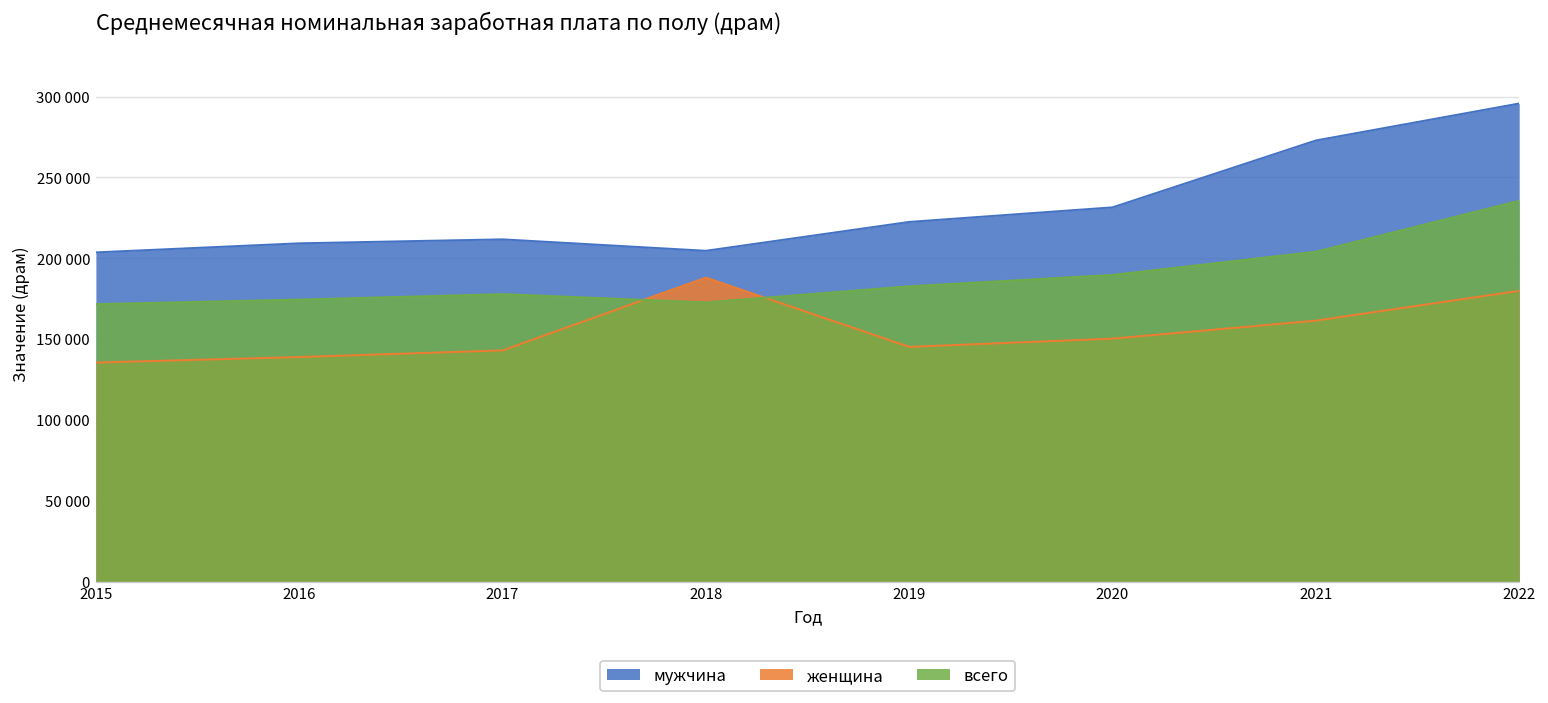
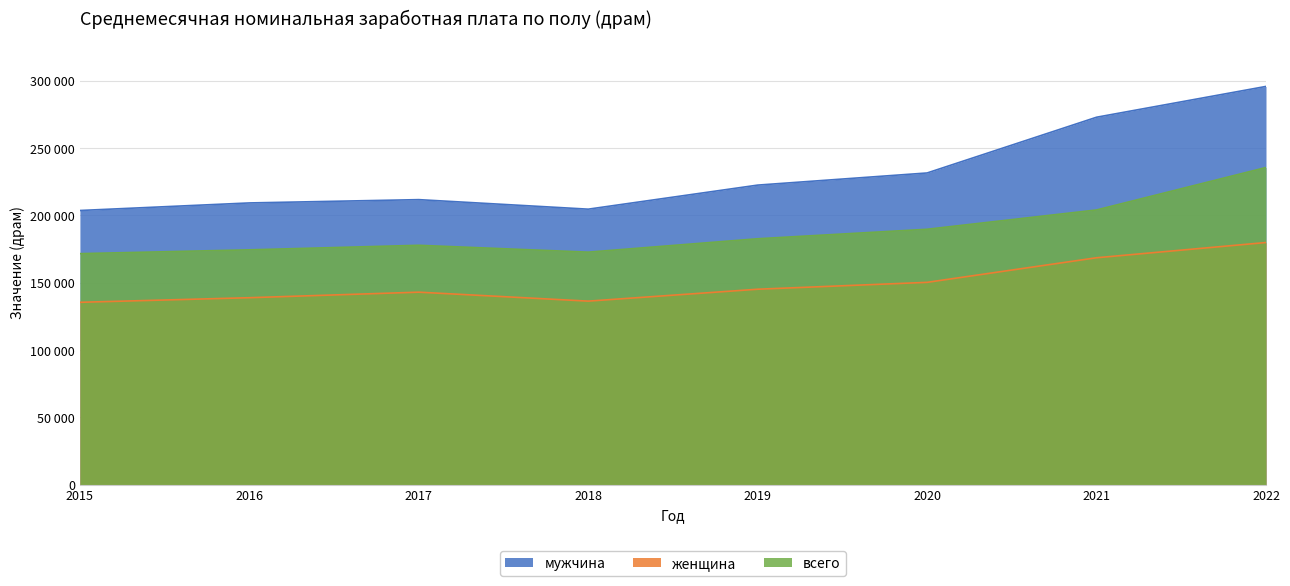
  {
    "мужчина": {
      "2015": 204000,
      "2016": 209000,
      "2017": 212000,
      "2018": 205000,
      "2019": 223000,
      "2020": 232000,
      "2021": 273000,
      "2022": 296000
    },
    "женщина": {
      "2015": 135000,
      "2016": 139000,
      "2017": 143000,
-     "2018": 188000,
+     "2018": 136000,
      "2019": 145000,
      "2020": 150000,
-     "2021": 161000,
+     "2021": 169000,
      "2022": 180000
    },
    "всего": {
      "2015": 172000,
      "2016": 174000,
      "2017": 178000,
      "2018": 173000,
      "2019": 183000,
      "2020": 190000,
      "2021": 204000,
      "2022": 236000
    }
  }
